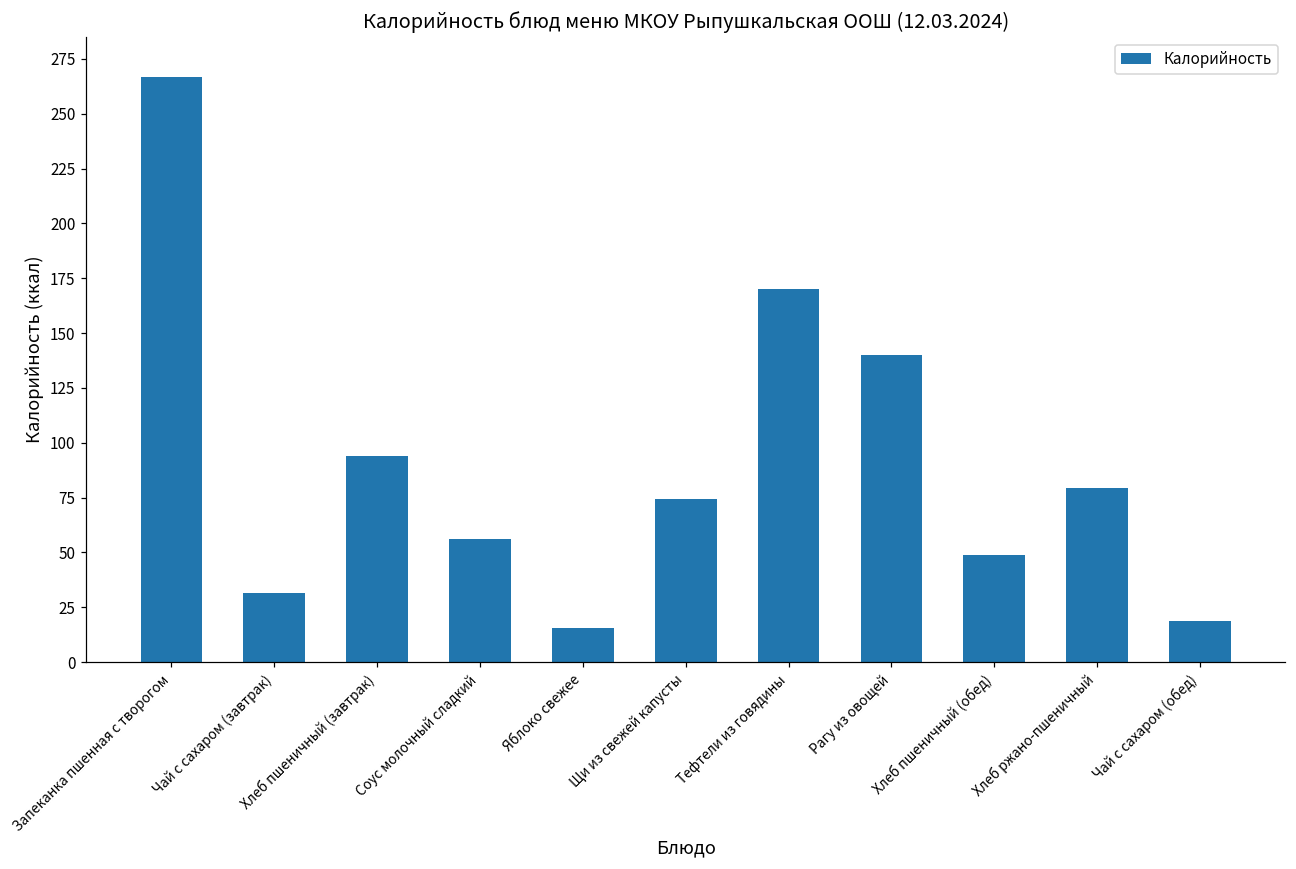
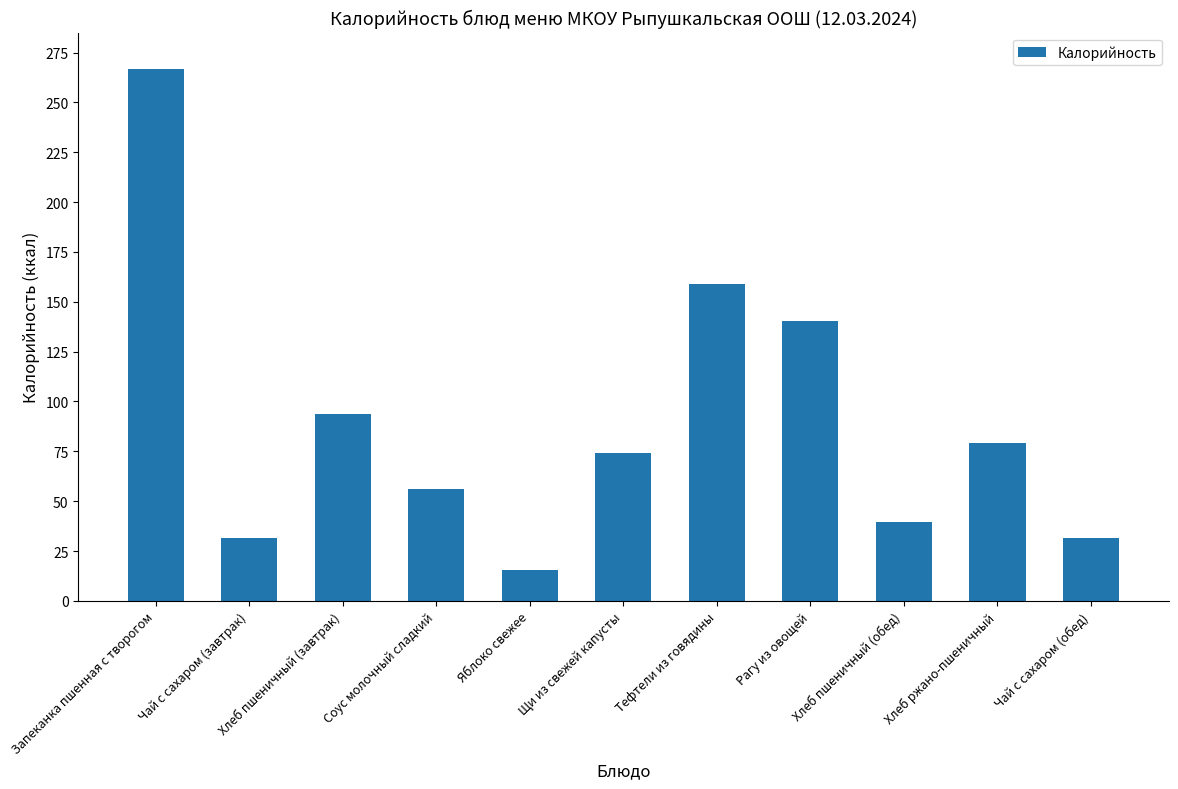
  {
    "Запеканка пшенная с творогом": 267,
    "Чай с сахаром (завтрак)": 31,
    "Хлеб пшеничный (завтрак)": 94,
    "Соус молочный сладкий": 56,
    "Яблоко свежее": 16,
    "Щи из свежей капусты": 74,
-   "Тефтели из говядины": 170,
+   "Тефтели из говядины": 159,
    "Рагу из овощей": 140,
-   "Хлеб пшеничный (обед)": 49,
+   "Хлеб пшеничный (обед)": 40,
    "Хлеб ржано-пшеничный": 79,
-   "Чай с сахаром (обед)": 19
+   "Чай с сахаром (обед)": 31
  }
